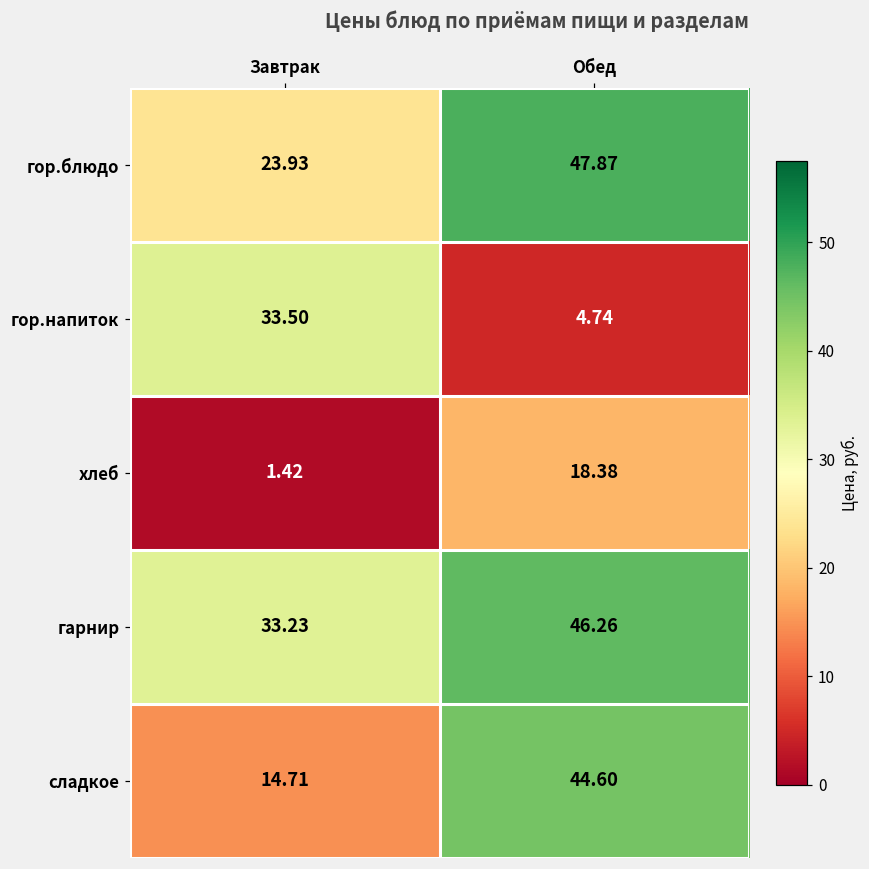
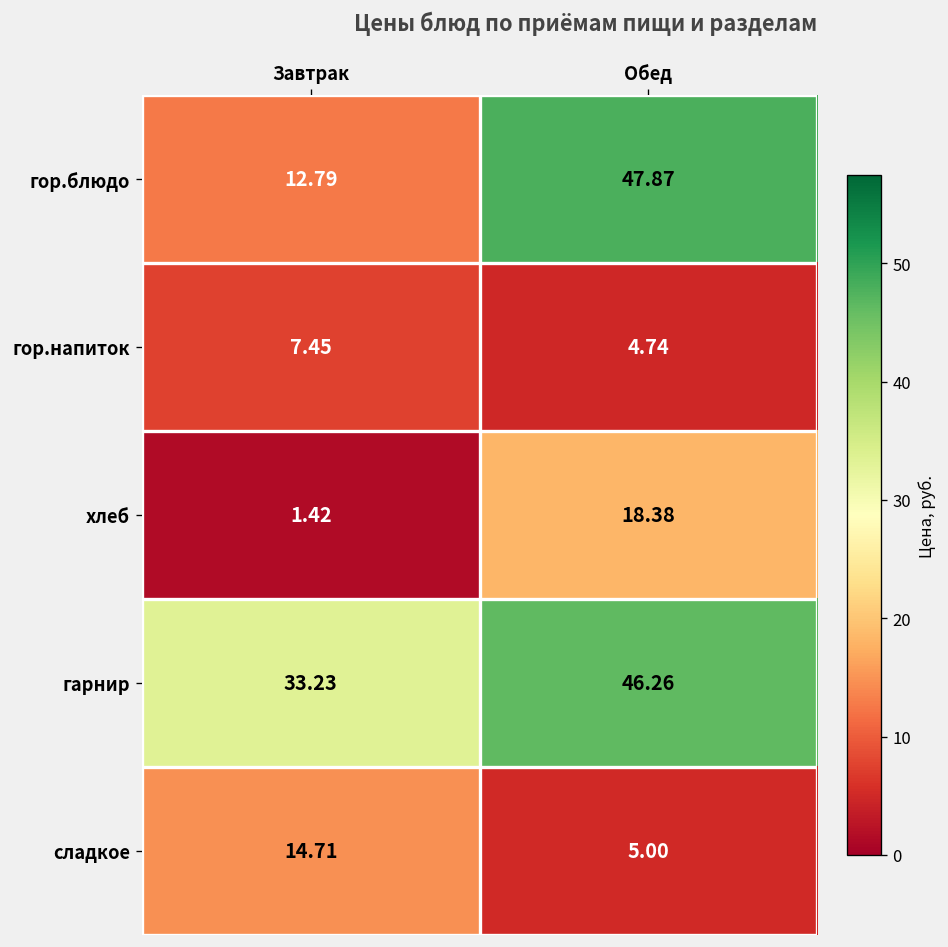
  {
    "гор.блюдо": {
-     "Завтрак": 23.93,
+     "Завтрак": 12.79,
      "Обед": 47.87
    },
    "гор.напиток": {
-     "Завтрак": 33.50,
+     "Завтрак": 7.45,
      "Обед": 4.74
    },
    "хлеб": {
      "Завтрак": 1.42,
      "Обед": 18.38
    },
    "гарнир": {
      "Завтрак": 33.23,
      "Обед": 46.26
    },
    "сладкое": {
      "Завтрак": 14.71,
-     "Обед": 44.60
+     "Обед": 5.00
    }
  }
